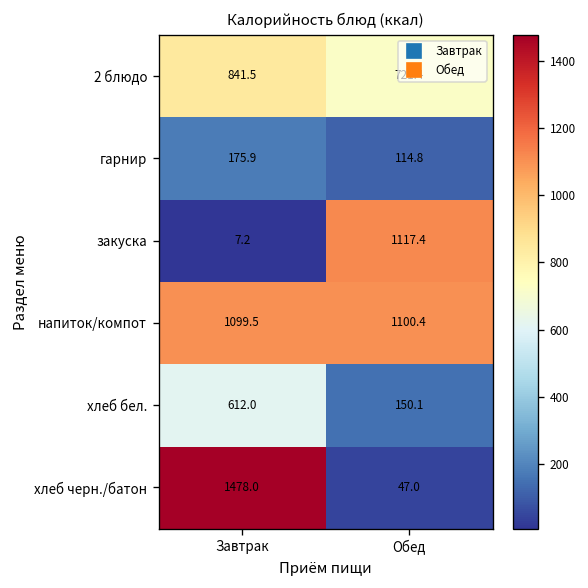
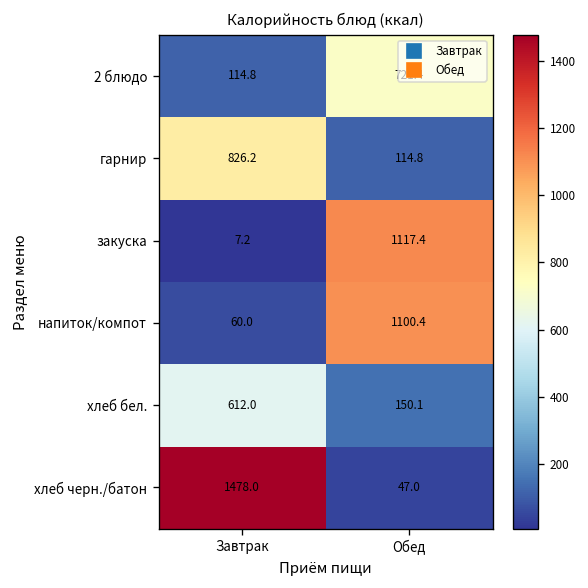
  {
    "2 блюдо": {
-     "Завтрак": 841.5
+     "Завтрак": 114.8
    },
    "гарнир": {
-     "Завтрак": 175.9,
+     "Завтрак": 826.2,
      "Обед": 114.8
    },
    "закуска": {
      "Завтрак": 7.2,
      "Обед": 1117.4
    },
    "напиток/компот": {
-     "Завтрак": 1099.5,
+     "Завтрак": 60.0,
      "Обед": 1100.4
    },
    "хлеб бел.": {
      "Завтрак": 612.0,
      "Обед": 150.1
    },
    "хлеб черн./батон": {
      "Завтрак": 1478.0,
      "Обед": 47.0
    }
  }
